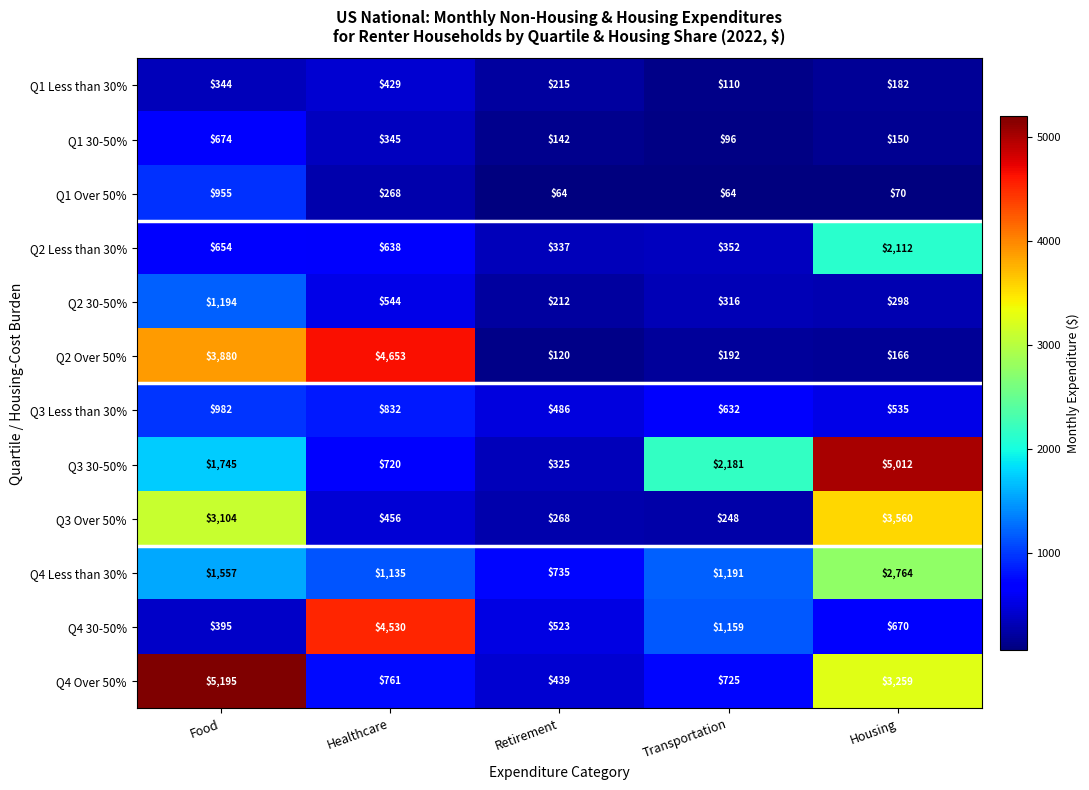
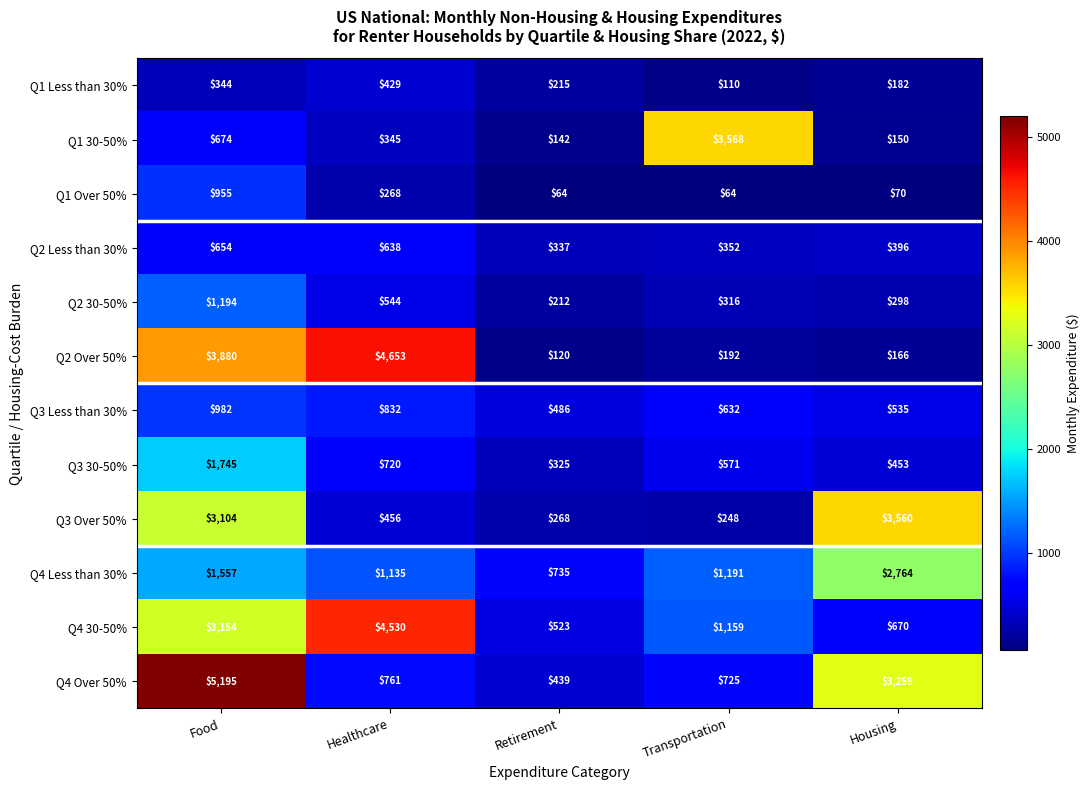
  {
    "Q1 Less than 30%": {
      "Food": "$344",
      "Healthcare": "$429",
      "Retirement": "$215",
      "Transportation": "$110",
      "Housing": "$182"
    },
    "Q1 30-50%": {
      "Food": "$674",
      "Healthcare": "$345",
      "Retirement": "$142",
-     "Transportation": "$96",
+     "Transportation": "$3,568",
      "Housing": "$150"
    },
    "Q1 Over 50%": {
      "Food": "$955",
      "Healthcare": "$268",
      "Retirement": "$64",
      "Transportation": "$64",
      "Housing": "$70"
    },
    "Q2 Less than 30%": {
      "Food": "$654",
      "Healthcare": "$638",
      "Retirement": "$337",
      "Transportation": "$352",
-     "Housing": "$2,112"
+     "Housing": "$396"
    },
    "Q2 30-50%": {
      "Food": "$1,194",
      "Healthcare": "$544",
      "Retirement": "$212",
      "Transportation": "$316",
      "Housing": "$298"
    },
    "Q2 Over 50%": {
      "Food": "$3,880",
      "Healthcare": "$4,653",
      "Retirement": "$120",
      "Transportation": "$192",
      "Housing": "$166"
    },
    "Q3 Less than 30%": {
      "Food": "$982",
      "Healthcare": "$832",
      "Retirement": "$486",
      "Transportation": "$632",
      "Housing": "$535"
    },
    "Q3 30-50%": {
      "Food": "$1,745",
      "Healthcare": "$720",
      "Retirement": "$325",
-     "Transportation": "$2,181",
-     "Housing": "$5,012"
+     "Transportation": "$571",
+     "Housing": "$453"
    },
    "Q3 Over 50%": {
      "Food": "$3,104",
      "Healthcare": "$456",
      "Retirement": "$268",
      "Transportation": "$248",
      "Housing": "$3,560"
    },
    "Q4 Less than 30%": {
      "Food": "$1,557",
      "Healthcare": "$1,135",
      "Retirement": "$735",
      "Transportation": "$1,191",
      "Housing": "$2,764"
    },
    "Q4 30-50%": {
-     "Food": "$395",
+     "Food": "$3,154",
      "Healthcare": "$4,530",
      "Retirement": "$523",
      "Transportation": "$1,159",
      "Housing": "$670"
    },
    "Q4 Over 50%": {
      "Food": "$5,195",
      "Healthcare": "$761",
      "Retirement": "$439",
      "Transportation": "$725",
      "Housing": "$3,259"
    }
  }
